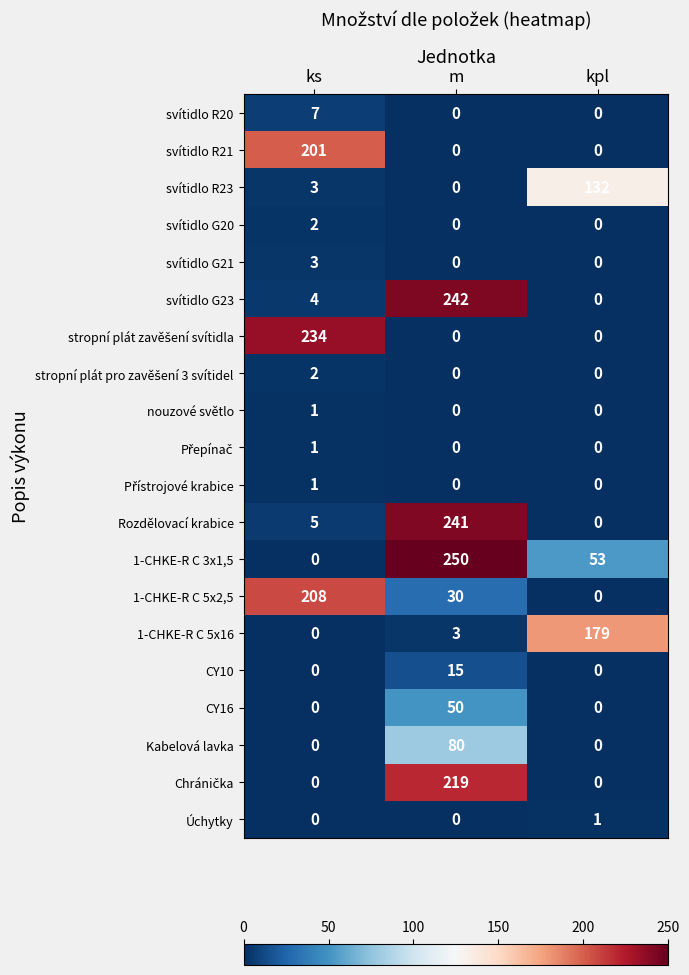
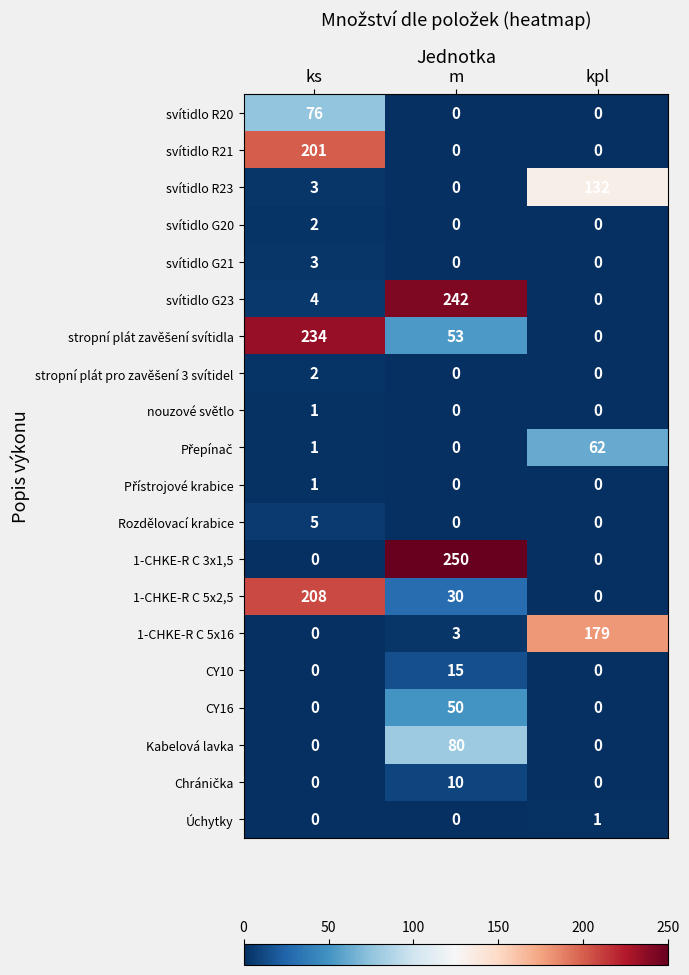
  {
    "svítidlo R20": {
-     "ks": 7,
+     "ks": 76,
      "m": 0,
      "kpl": 0
    },
    "svítidlo R21": {
      "ks": 201,
      "m": 0,
      "kpl": 0
    },
    "svítidlo R23": {
      "ks": 3,
      "m": 0
    },
    "svítidlo G20": {
      "ks": 2,
      "m": 0,
      "kpl": 0
    },
    "svítidlo G21": {
      "ks": 3,
      "m": 0,
      "kpl": 0
    },
    "svítidlo G23": {
      "ks": 4,
      "m": 242,
      "kpl": 0
    },
    "stropní plát zavěšení svítidla": {
      "ks": 234,
-     "m": 0,
+     "m": 53,
      "kpl": 0
    },
    "stropní plát pro zavěšení 3 svítidel": {
      "ks": 2,
      "m": 0,
      "kpl": 0
    },
    "nouzové světlo": {
      "ks": 1,
      "m": 0,
      "kpl": 0
    },
    "Přepínač": {
      "ks": 1,
      "m": 0,
-     "kpl": 0
+     "kpl": 62
    },
    "Přístrojové krabice": {
      "ks": 1,
      "m": 0,
      "kpl": 0
    },
    "Rozdělovací krabice": {
      "ks": 5,
-     "m": 241,
+     "m": 0,
      "kpl": 0
    },
    "1-CHKE-R C 3x1,5": {
      "ks": 0,
      "m": 250,
-     "kpl": 53
+     "kpl": 0
    },
    "1-CHKE-R C 5x2,5": {
      "ks": 208,
      "m": 30,
      "kpl": 0
    },
    "1-CHKE-R C 5x16": {
      "ks": 0,
      "m": 3,
      "kpl": 179
    },
    "CY10": {
      "ks": 0,
      "m": 15,
      "kpl": 0
    },
    "CY16": {
      "ks": 0,
      "m": 50,
      "kpl": 0
    },
    "Kabelová lavka": {
      "ks": 0,
      "m": 80,
      "kpl": 0
    },
    "Chránička": {
      "ks": 0,
-     "m": 219,
+     "m": 10,
      "kpl": 0
    },
    "Úchytky": {
      "ks": 0,
      "m": 0,
      "kpl": 1
    }
  }
